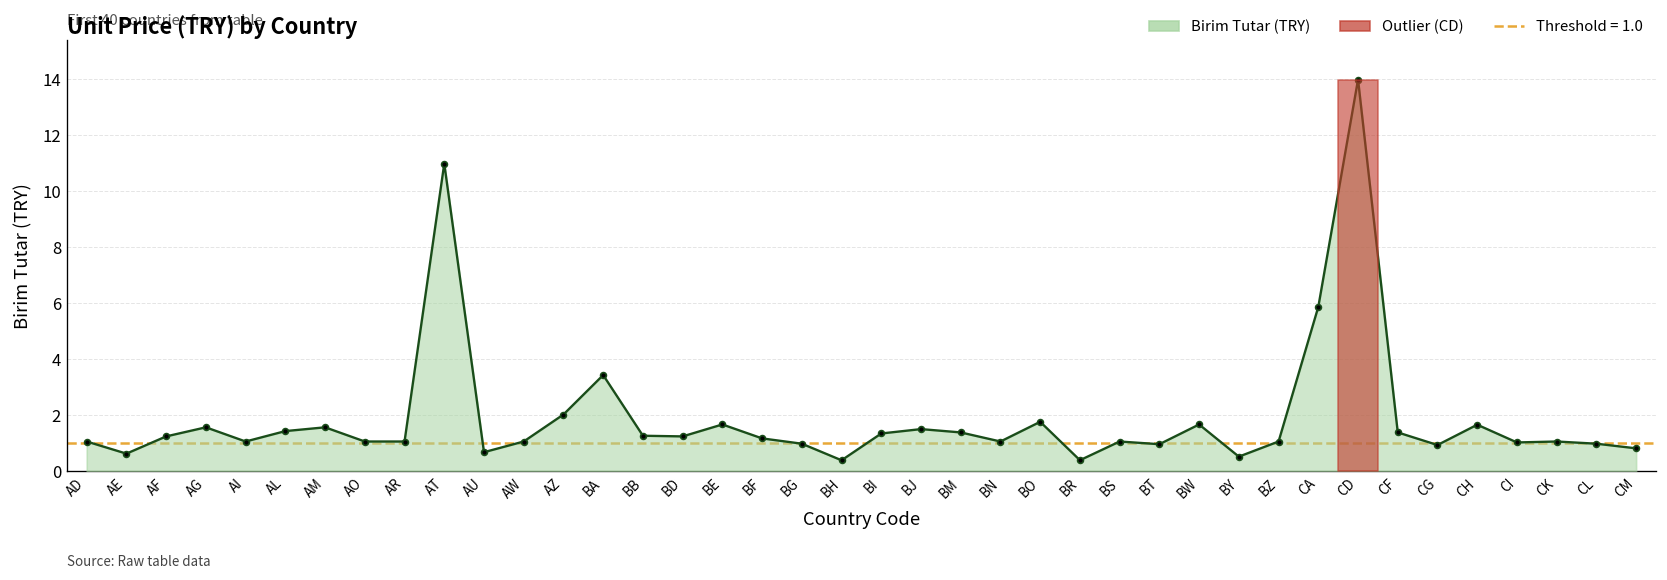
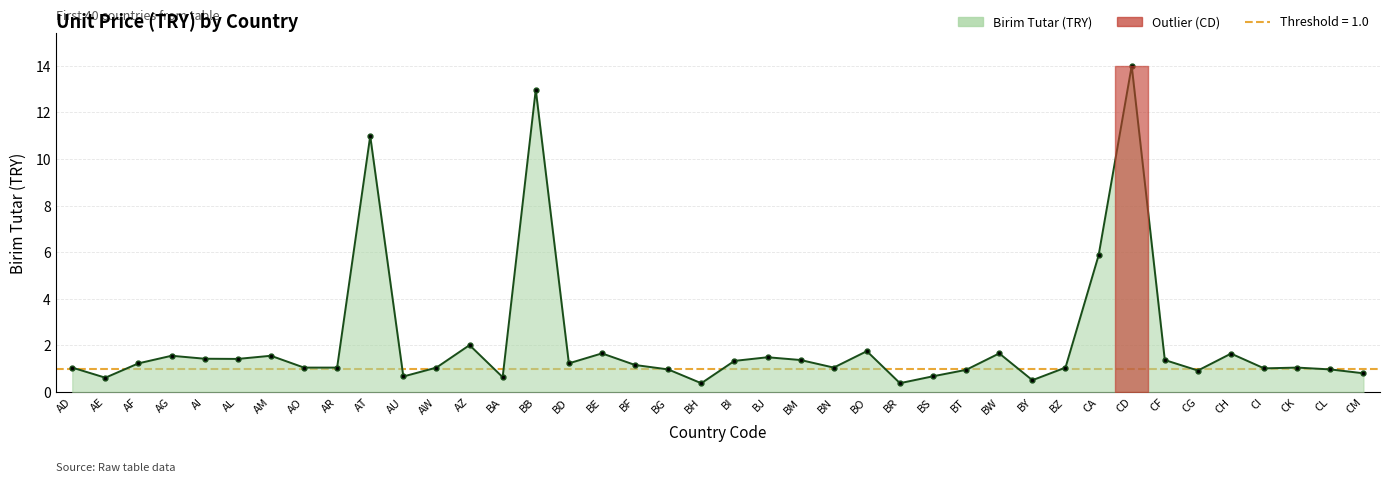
  {
    "Birim Tutar (TRY)": {
      "AD": 1.1,
      "AE": 0.6,
      "AF": 1.2,
      "AG": 1.6,
-     "AI": 1.1,
+     "AI": 1.4,
      "AL": 1.4,
      "AM": 1.6,
      "AO": 1.1,
      "AR": 1.1,
      "AT": 11.0,
      "AU": 0.7,
      "AW": 1.1,
      "AZ": 2.0,
-     "BA": 3.4,
-     "BB": 1.3,
+     "BA": 0.6,
+     "BB": 13.0,
      "BD": 1.2,
      "BE": 1.7,
      "BF": 1.2,
      "BG": 1.0,
      "BH": 0.4,
      "BI": 1.3,
      "BJ": 1.5,
      "BM": 1.4,
      "BN": 1.1,
      "BO": 1.8,
      "BR": 0.4,
-     "BS": 1.1,
+     "BS": 0.7,
      "BT": 1.0,
      "BW": 1.7,
      "BY": 0.5,
      "BZ": 1.1,
      "CA": 5.9,
      "CD": 14.0,
      "CF": 1.4,
      "CG": 0.9,
      "CH": 1.7,
      "CI": 1.0,
      "CK": 1.1,
      "CL": 1.0,
      "CM": 0.8
    }
  }
